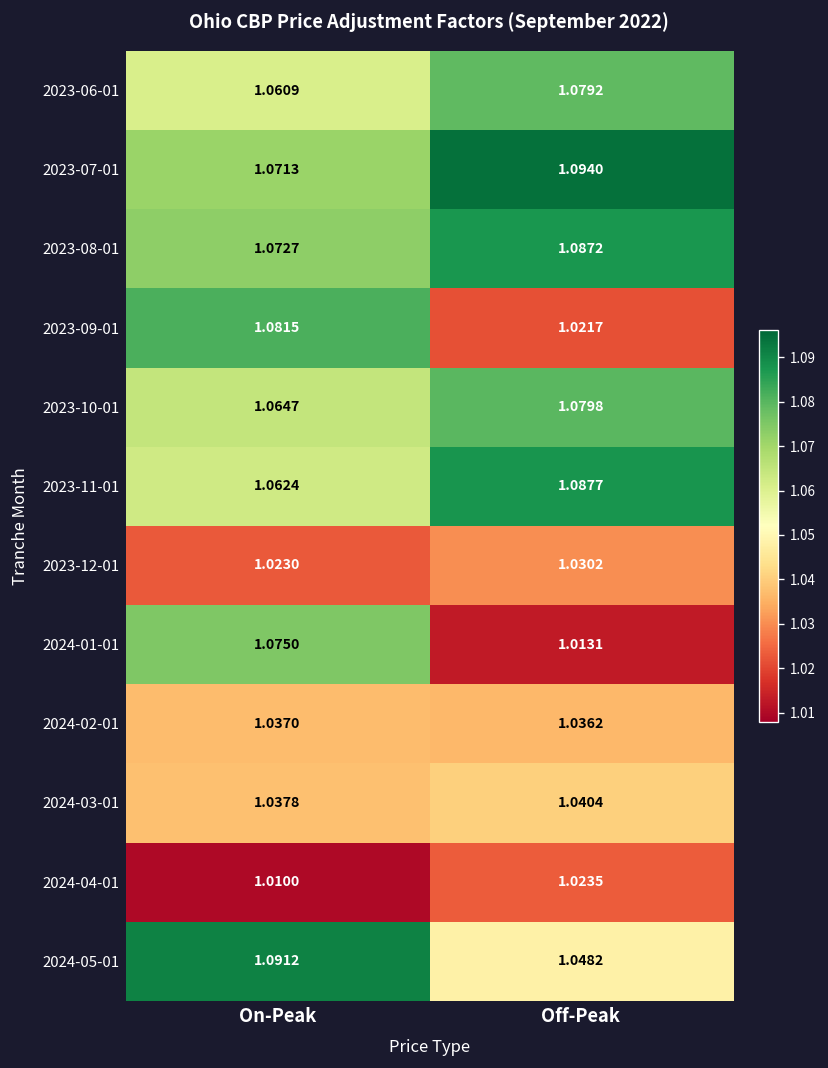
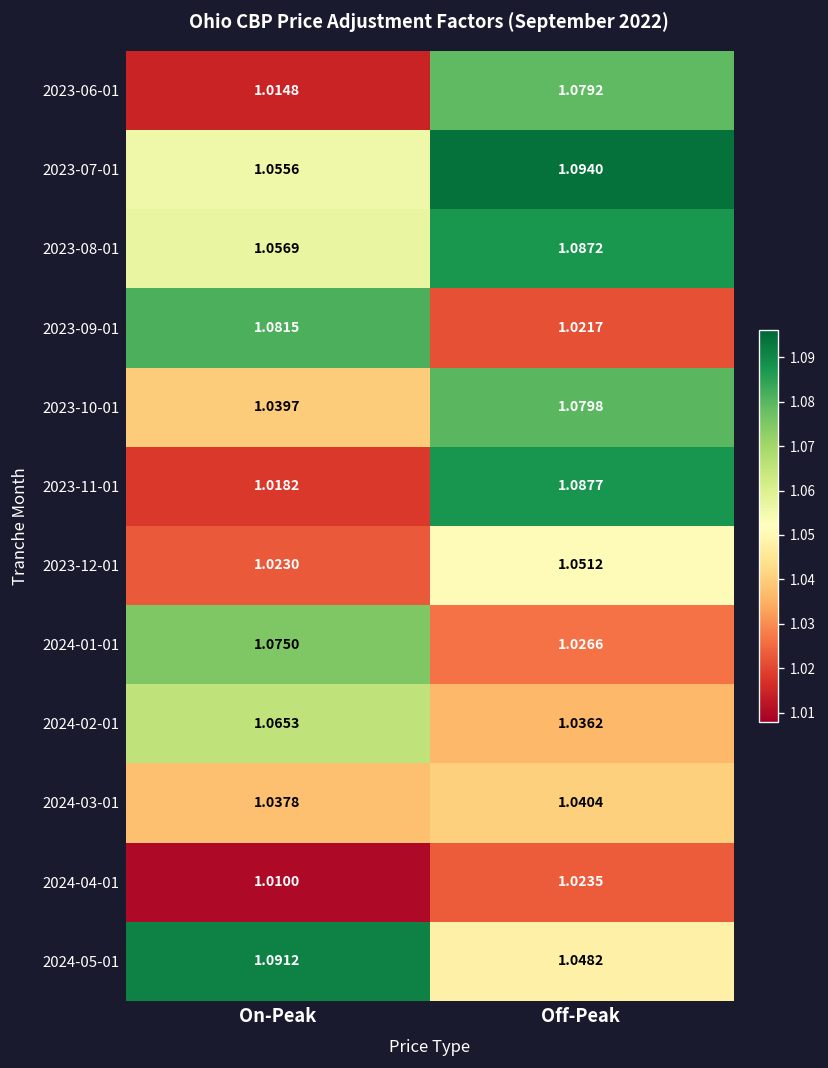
  {
    "2023-06-01": {
-     "On-Peak": 1.0609,
+     "On-Peak": 1.0148,
      "Off-Peak": 1.0792
    },
    "2023-07-01": {
-     "On-Peak": 1.0713,
+     "On-Peak": 1.0556,
      "Off-Peak": 1.0940
    },
    "2023-08-01": {
-     "On-Peak": 1.0727,
+     "On-Peak": 1.0569,
      "Off-Peak": 1.0872
    },
    "2023-09-01": {
      "On-Peak": 1.0815,
      "Off-Peak": 1.0217
    },
    "2023-10-01": {
-     "On-Peak": 1.0647,
+     "On-Peak": 1.0397,
      "Off-Peak": 1.0798
    },
    "2023-11-01": {
-     "On-Peak": 1.0624,
+     "On-Peak": 1.0182,
      "Off-Peak": 1.0877
    },
    "2023-12-01": {
      "On-Peak": 1.0230,
-     "Off-Peak": 1.0302
+     "Off-Peak": 1.0512
    },
    "2024-01-01": {
      "On-Peak": 1.0750,
-     "Off-Peak": 1.0131
+     "Off-Peak": 1.0266
    },
    "2024-02-01": {
-     "On-Peak": 1.0370,
+     "On-Peak": 1.0653,
      "Off-Peak": 1.0362
    },
    "2024-03-01": {
      "On-Peak": 1.0378,
      "Off-Peak": 1.0404
    },
    "2024-04-01": {
      "On-Peak": 1.0100,
      "Off-Peak": 1.0235
    },
    "2024-05-01": {
      "On-Peak": 1.0912,
      "Off-Peak": 1.0482
    }
  }
